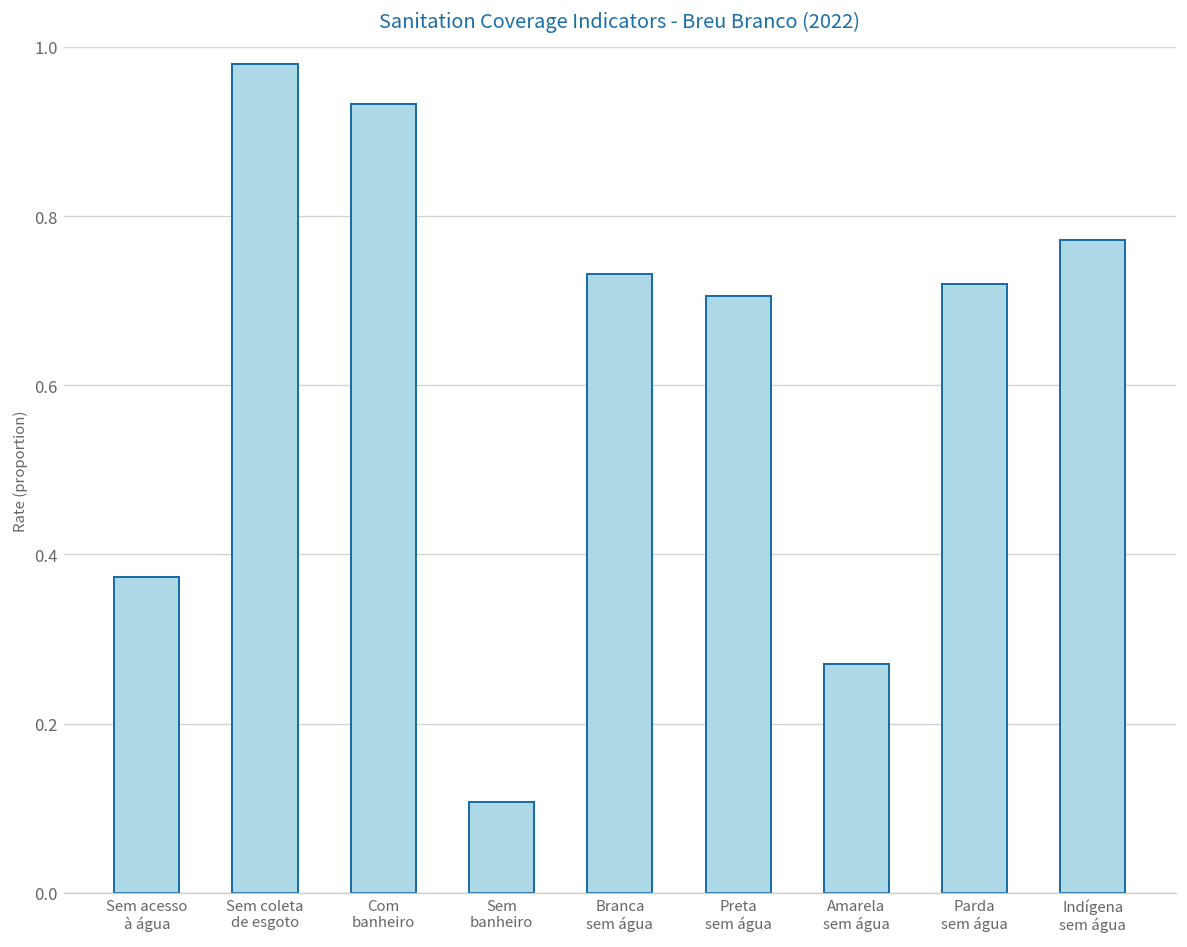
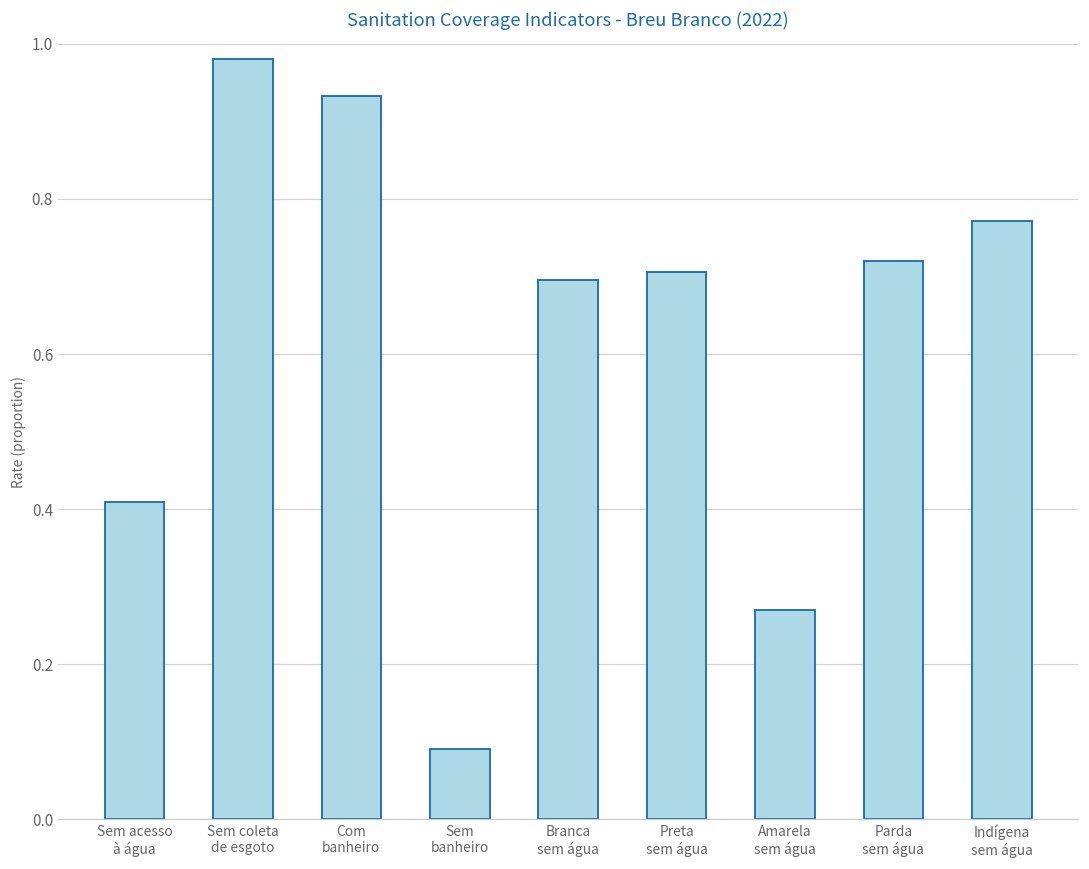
  {
-   "Sem acesso à água": 0.37,
+   "Sem acesso à água": 0.41,
    "Sem coleta de esgoto": 0.98,
    "Com banheiro": 0.93,
-   "Sem banheiro": 0.11,
-   "Branca sem água": 0.73,
+   "Sem banheiro": 0.09,
+   "Branca sem água": 0.70,
    "Preta sem água": 0.71,
    "Amarela sem água": 0.27,
    "Parda sem água": 0.72,
    "Indígena sem água": 0.77
  }
